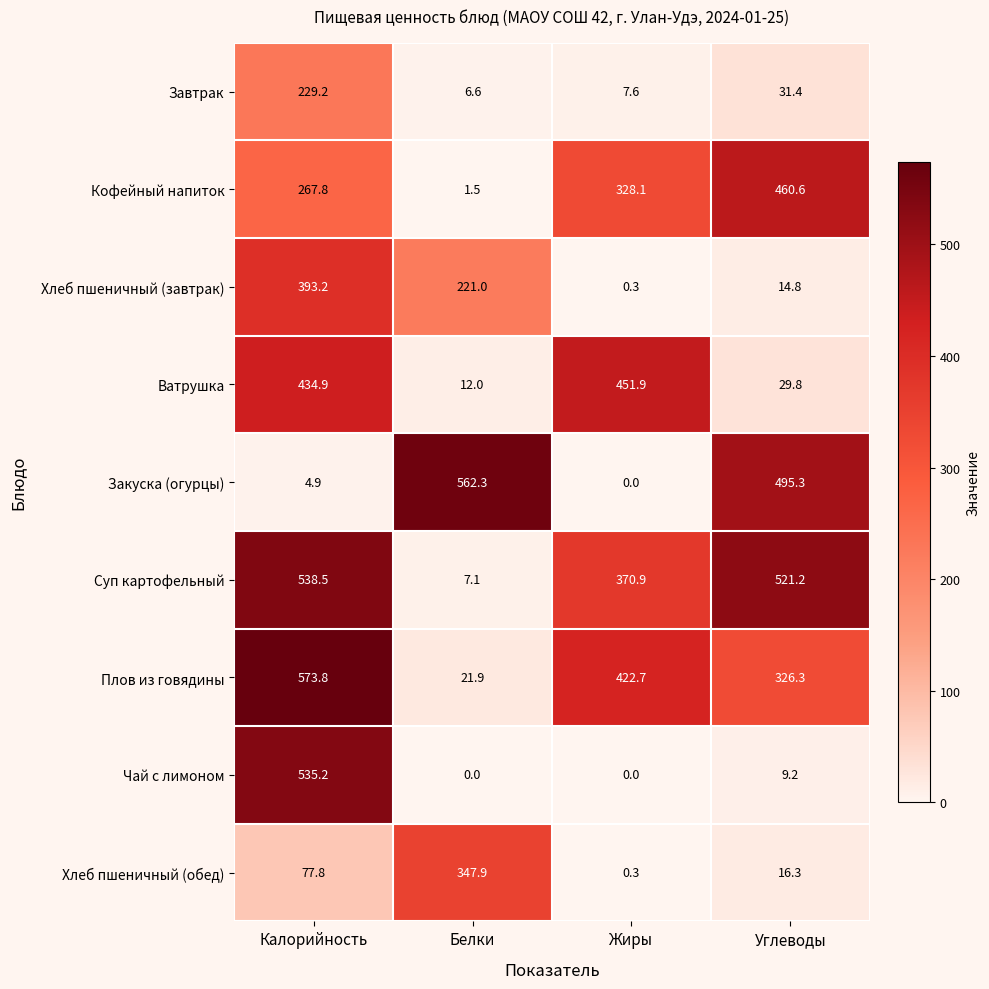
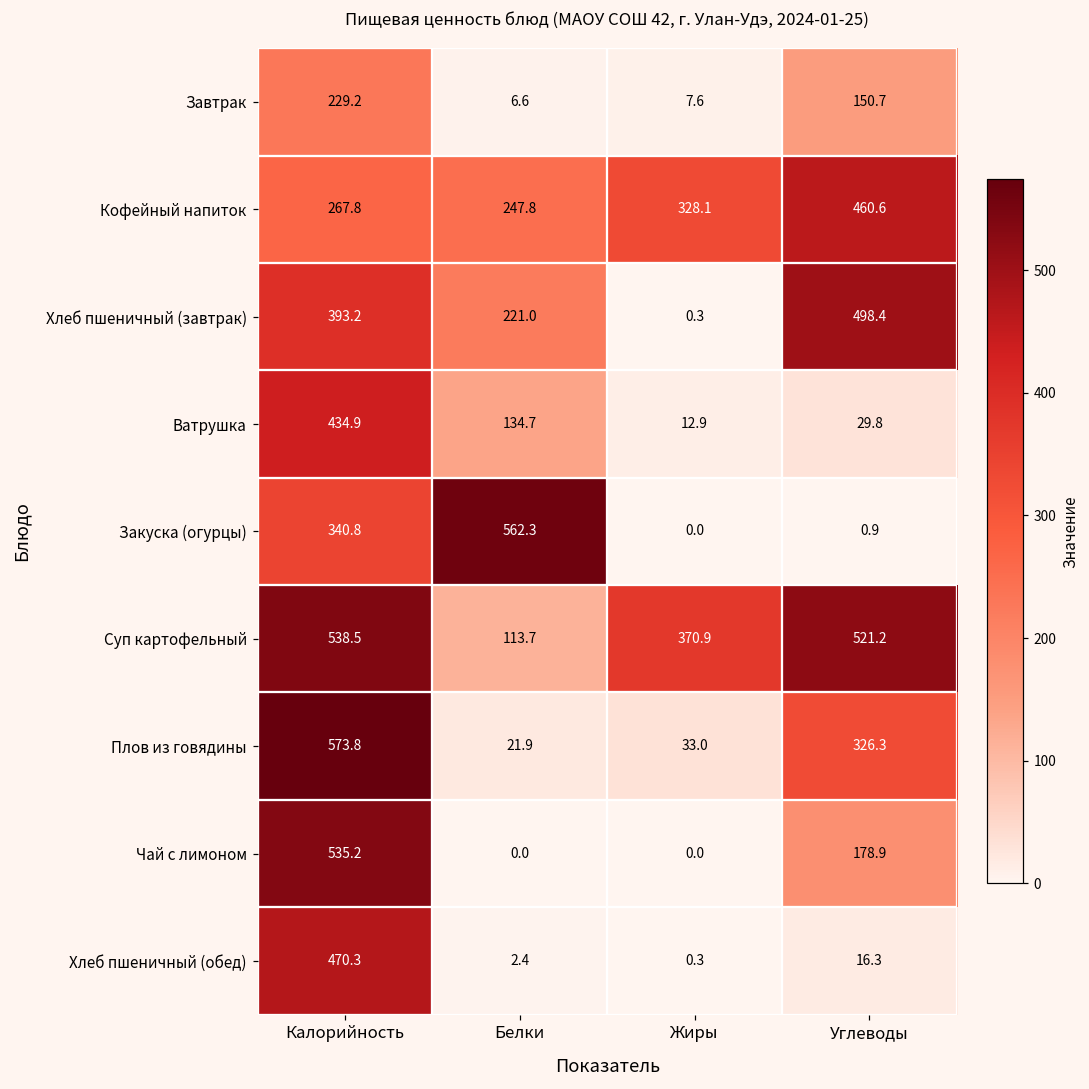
  {
    "Завтрак": {
      "Калорийность": 229.2,
      "Белки": 6.6,
      "Жиры": 7.6,
-     "Углеводы": 31.4
+     "Углеводы": 150.7
    },
    "Кофейный напиток": {
      "Калорийность": 267.8,
-     "Белки": 1.5,
+     "Белки": 247.8,
      "Жиры": 328.1,
      "Углеводы": 460.6
    },
    "Хлеб пшеничный (завтрак)": {
      "Калорийность": 393.2,
      "Белки": 221.0,
      "Жиры": 0.3,
-     "Углеводы": 14.8
+     "Углеводы": 498.4
    },
    "Ватрушка": {
      "Калорийность": 434.9,
-     "Белки": 12.0,
-     "Жиры": 451.9,
+     "Белки": 134.7,
+     "Жиры": 12.9,
      "Углеводы": 29.8
    },
    "Закуска (огурцы)": {
-     "Калорийность": 4.9,
+     "Калорийность": 340.8,
      "Белки": 562.3,
      "Жиры": 0.0,
-     "Углеводы": 495.3
+     "Углеводы": 0.9
    },
    "Суп картофельный": {
      "Калорийность": 538.5,
-     "Белки": 7.1,
+     "Белки": 113.7,
      "Жиры": 370.9,
      "Углеводы": 521.2
    },
    "Плов из говядины": {
      "Калорийность": 573.8,
      "Белки": 21.9,
-     "Жиры": 422.7,
+     "Жиры": 33.0,
      "Углеводы": 326.3
    },
    "Чай с лимоном": {
      "Калорийность": 535.2,
      "Белки": 0.0,
      "Жиры": 0.0,
-     "Углеводы": 9.2
+     "Углеводы": 178.9
    },
    "Хлеб пшеничный (обед)": {
-     "Калорийность": 77.8,
-     "Белки": 347.9,
+     "Калорийность": 470.3,
+     "Белки": 2.4,
      "Жиры": 0.3,
      "Углеводы": 16.3
    }
  }
